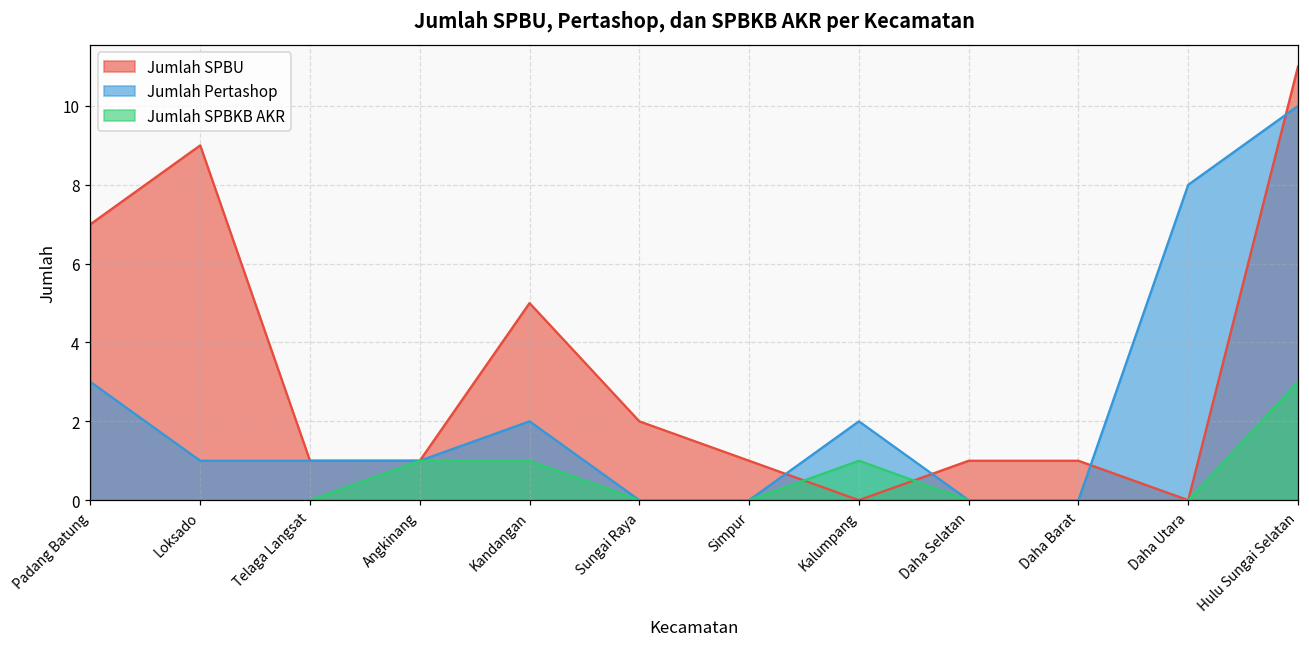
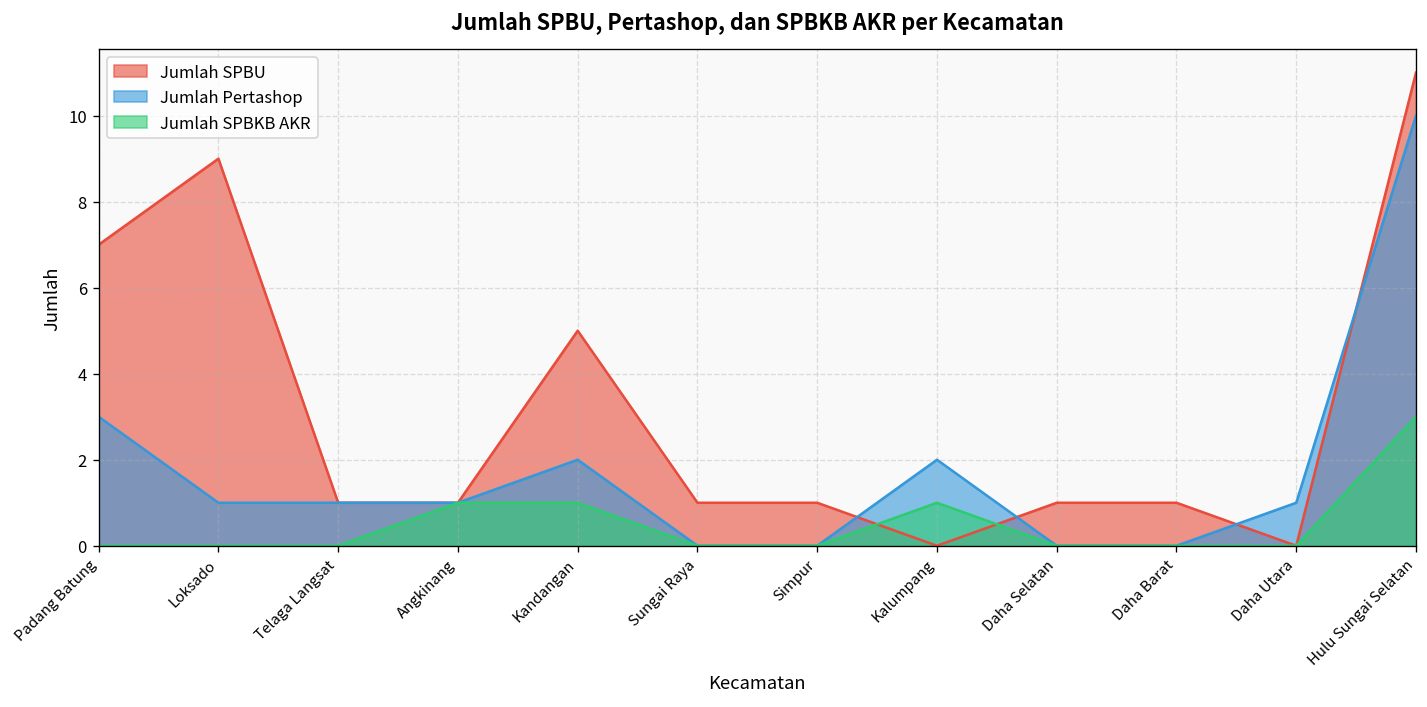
  {
    "Jumlah SPBU": {
      "Padang Batung": 7,
      "Loksado": 9,
      "Kandangan": 5,
-     "Sungai Raya": 2,
+     "Sungai Raya": 1,
      "Simpur": 1,
      "Kalumpang": 0,
      "Daha Selatan": 1,
      "Daha Barat": 1,
      "Hulu Sungai Selatan": 11
    },
    "Jumlah Pertashop": {
      "Padang Batung": 3,
      "Loksado": 1,
      "Kandangan": 2,
      "Kalumpang": 2,
-     "Daha Utara": 8,
+     "Daha Utara": 1,
      "Hulu Sungai Selatan": 10
    },
    "Jumlah SPBKB AKR": {
      "Padang Batung": 0,
      "Loksado": 0,
      "Telaga Langsat": 0,
      "Kandangan": 1,
      "Kalumpang": 1,
      "Hulu Sungai Selatan": 3
    }
  }
